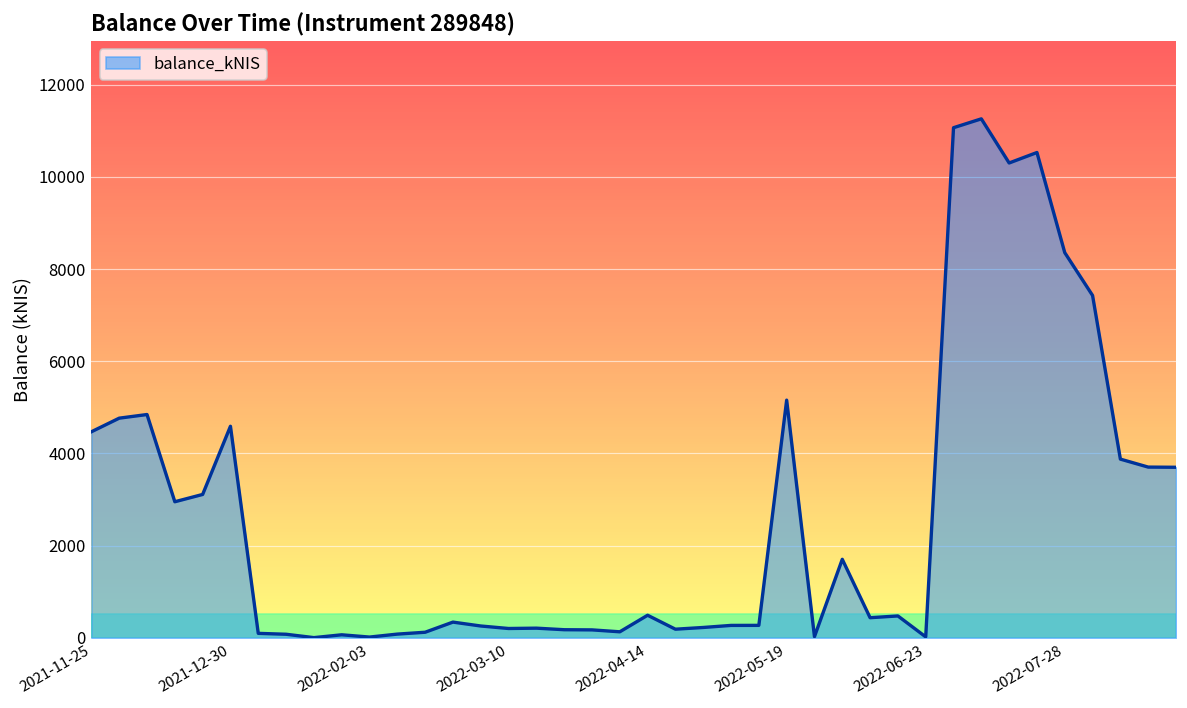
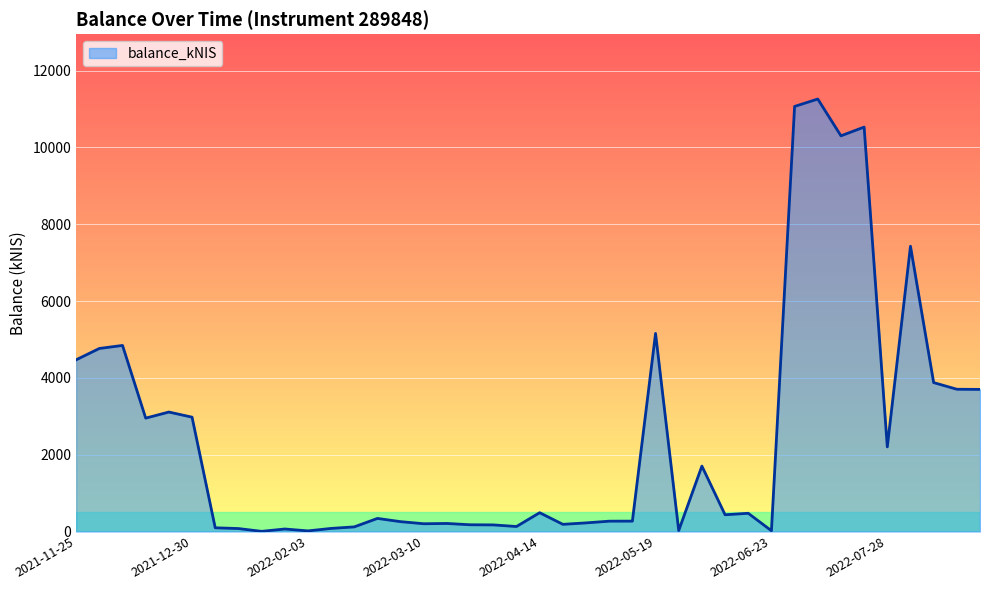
  {
    "2021-11-25": 4500,
-   "2021-12-30": 4600,
+   "2021-12-30": 3000,
    "2022-05-19": 5200,
-   "2022-07-28": 8400
+   "2022-07-28": 2200
  }
